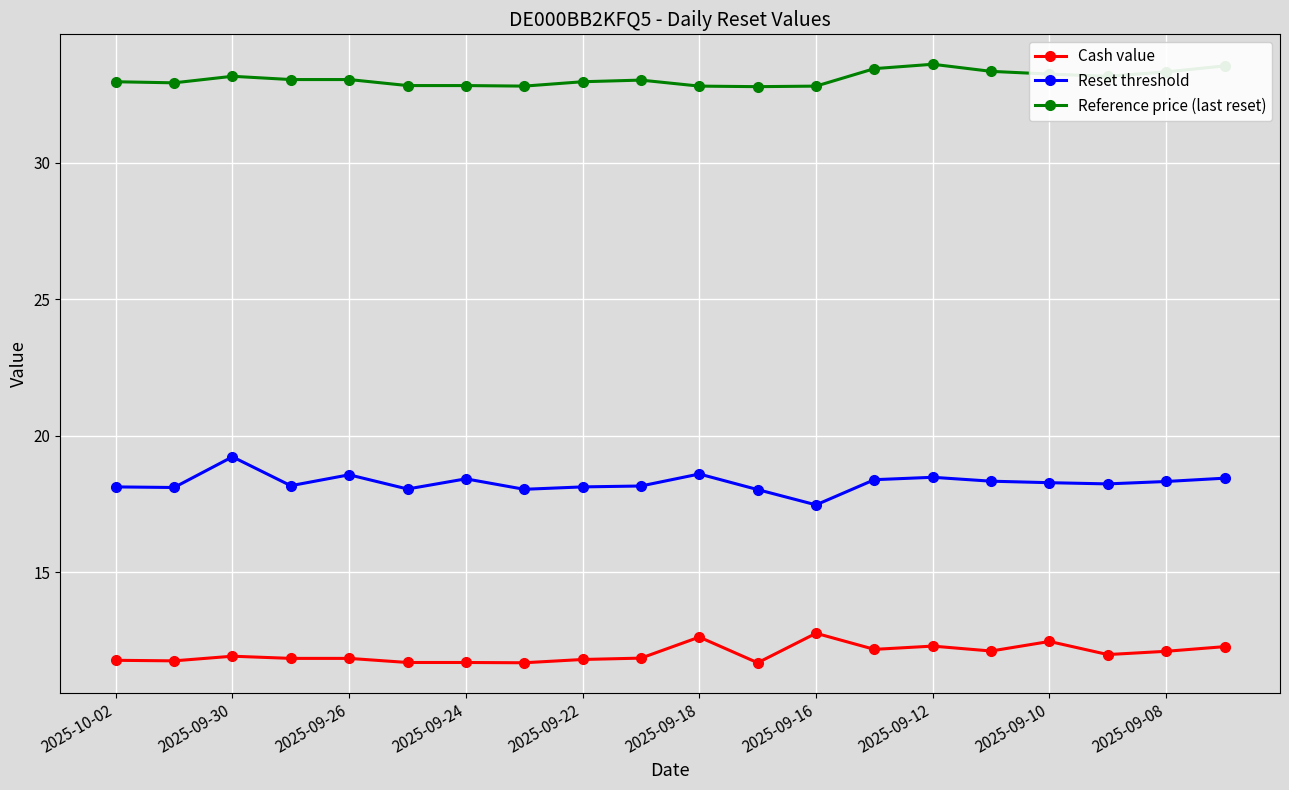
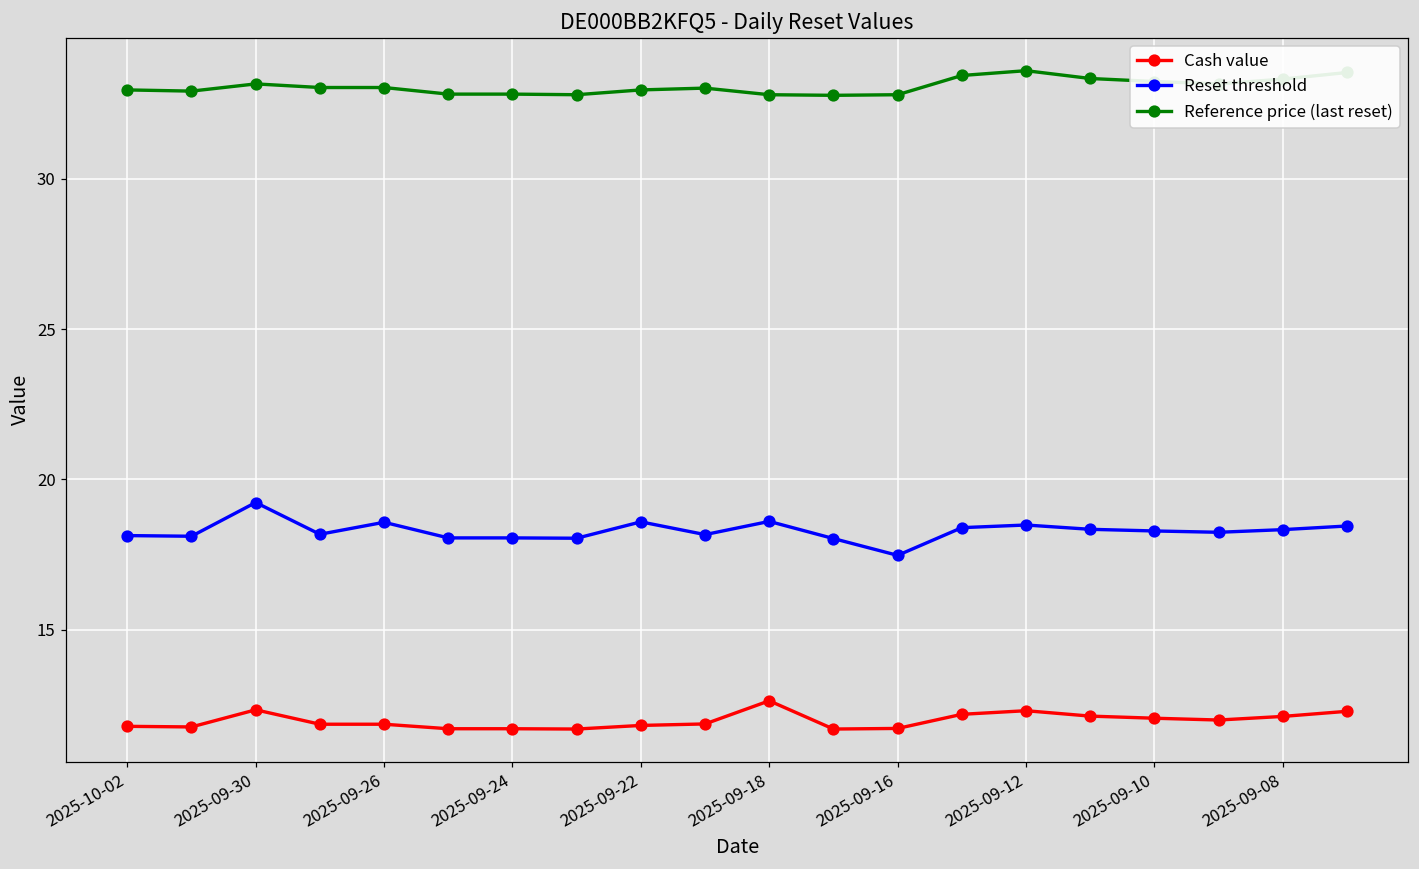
  {
    "Cash value": {
      "2025-10-02": 11.8,
-     "2025-09-30": 11.9,
+     "2025-09-30": 12.3,
      "2025-09-26": 11.9,
      "2025-09-24": 11.7,
      "2025-09-22": 11.8,
      "2025-09-18": 12.6,
-     "2025-09-16": 12.8,
+     "2025-09-16": 11.7,
      "2025-09-12": 12.3,
-     "2025-09-10": 12.5,
+     "2025-09-10": 12.1,
      "2025-09-08": 12.1
    },
    "Reset threshold": {
      "2025-10-02": 18.1,
      "2025-09-30": 19.2,
      "2025-09-26": 18.6,
-     "2025-09-24": 18.4,
-     "2025-09-22": 18.1,
+     "2025-09-24": 18.1,
+     "2025-09-22": 18.6,
      "2025-09-18": 18.6,
      "2025-09-16": 17.5,
      "2025-09-12": 18.5,
      "2025-09-10": 18.3,
      "2025-09-08": 18.3
    },
    "Reference price (last reset)": {
      "2025-10-02": 33.0,
      "2025-09-30": 33.2,
      "2025-09-26": 33.0,
      "2025-09-24": 32.8,
      "2025-09-22": 33.0,
      "2025-09-18": 32.8,
      "2025-09-16": 32.8,
      "2025-09-12": 33.6
    }
  }
